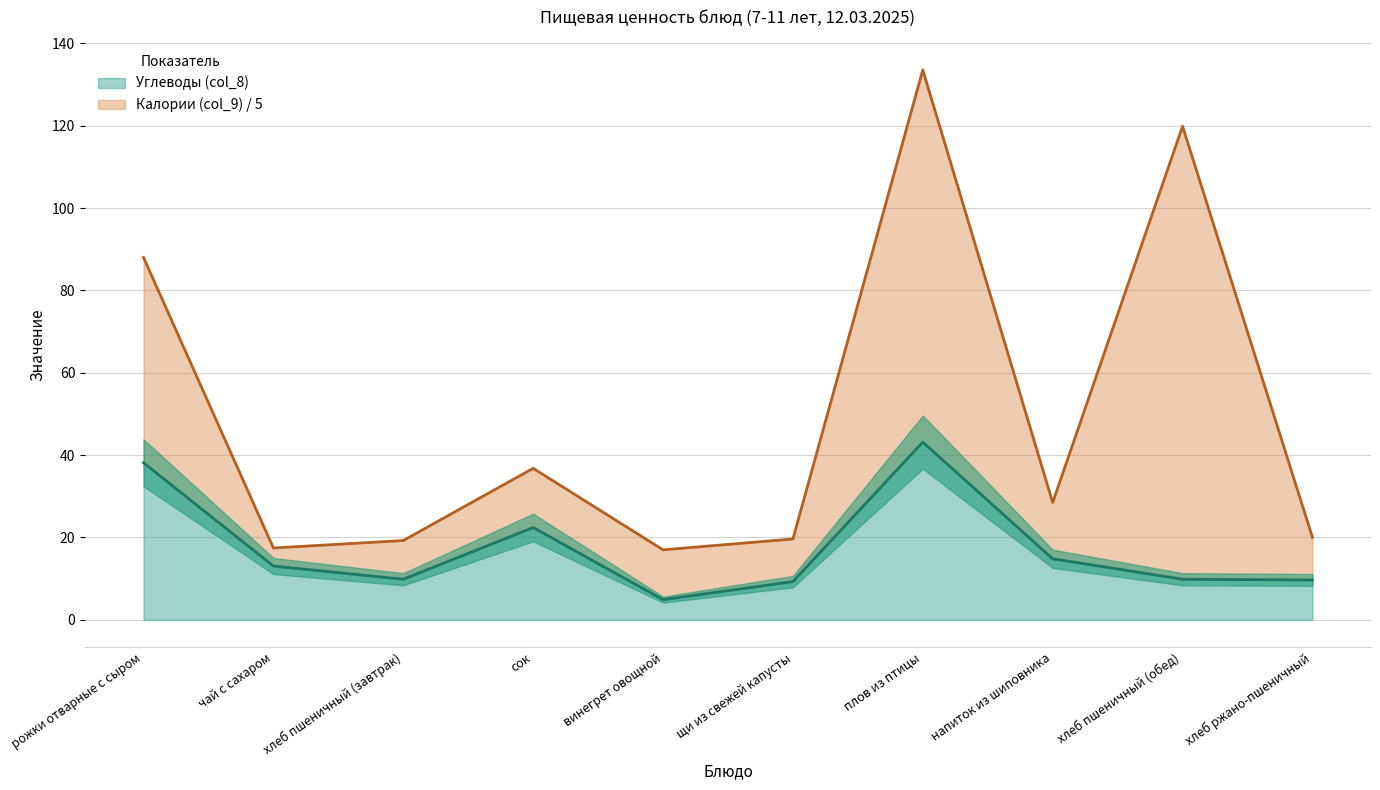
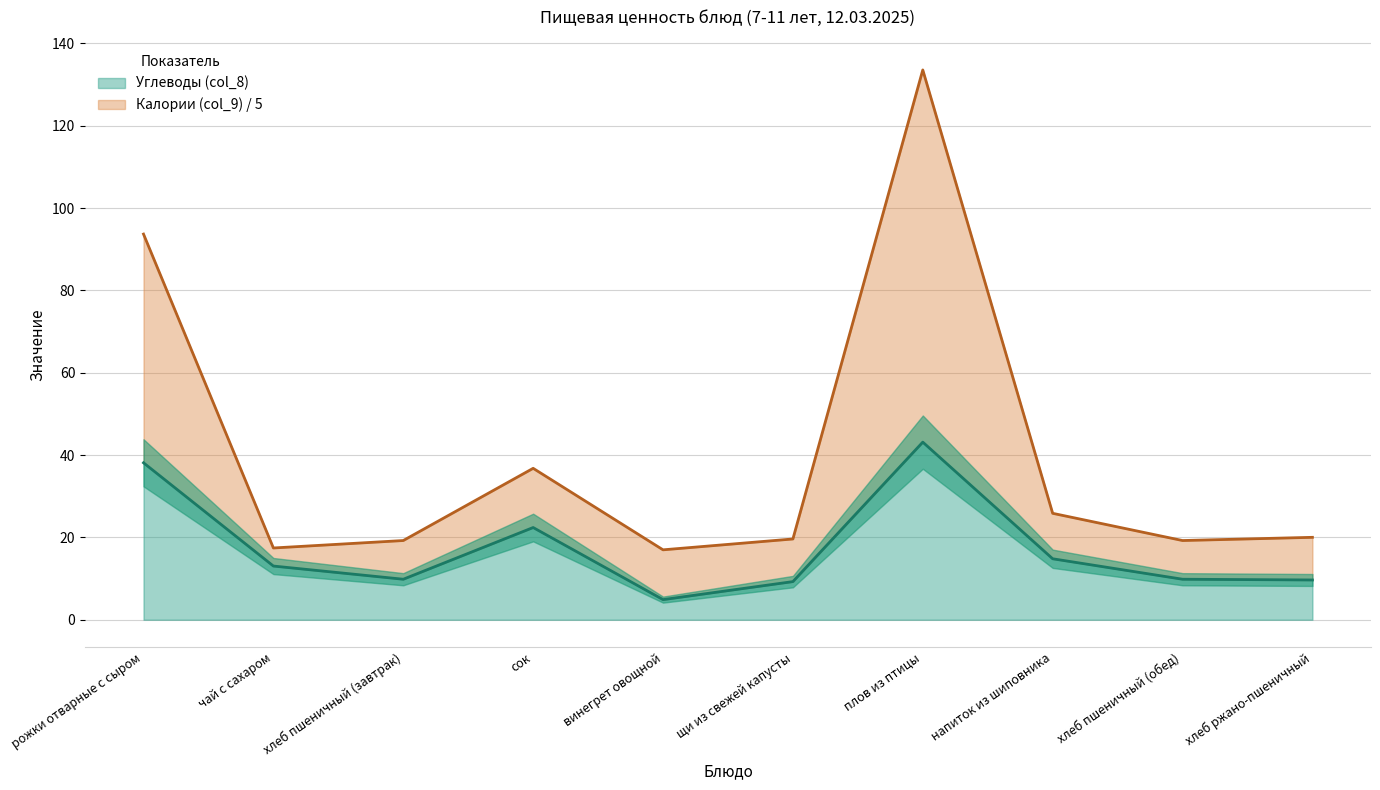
  {
    "Калории (col_9) / 5": {
-     "рожки отварные с сыром": 50,
+     "рожки отварные с сыром": 56,
      "чай с сахаром": 4,
      "хлеб пшеничный (завтрак)": 9,
      "сок": 14,
      "винегрет овощной": 12,
      "щи из свежей капусты": 10,
      "плов из птицы": 90,
-     "напиток из шиповника": 14,
-     "хлеб пшеничный (обед)": 110,
+     "напиток из шиповника": 11,
+     "хлеб пшеничный (обед)": 9,
      "хлеб ржано-пшеничный": 10
    }
  }
